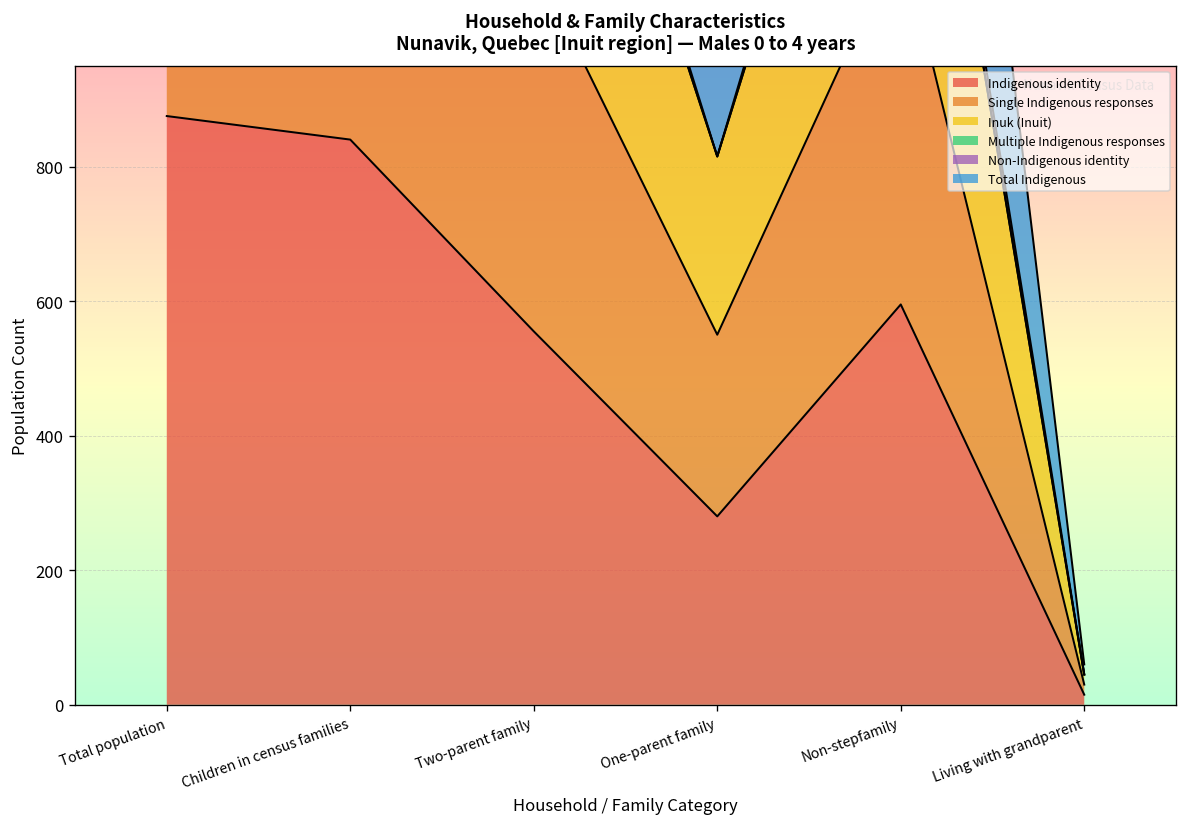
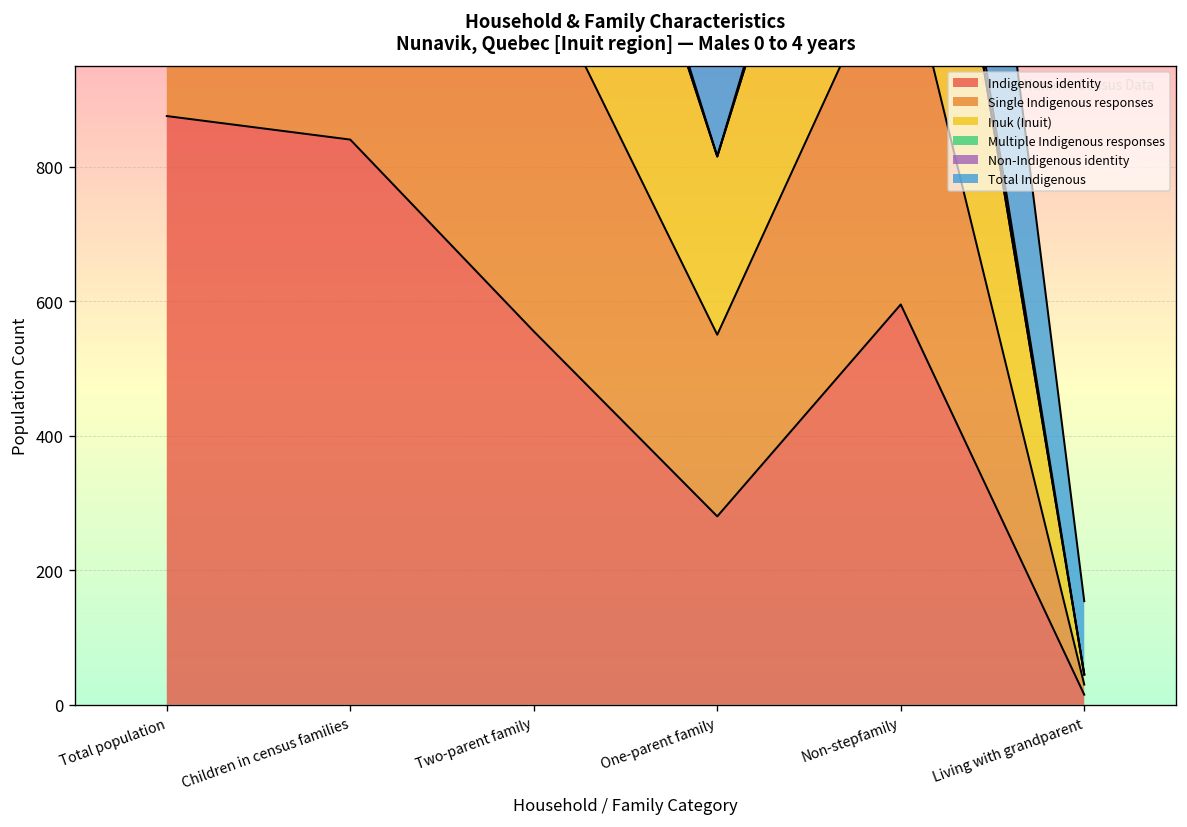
  {
    "Total Indigenous": {
-     "Living with grandparent": 20
+     "Living with grandparent": 110
    }
  }
